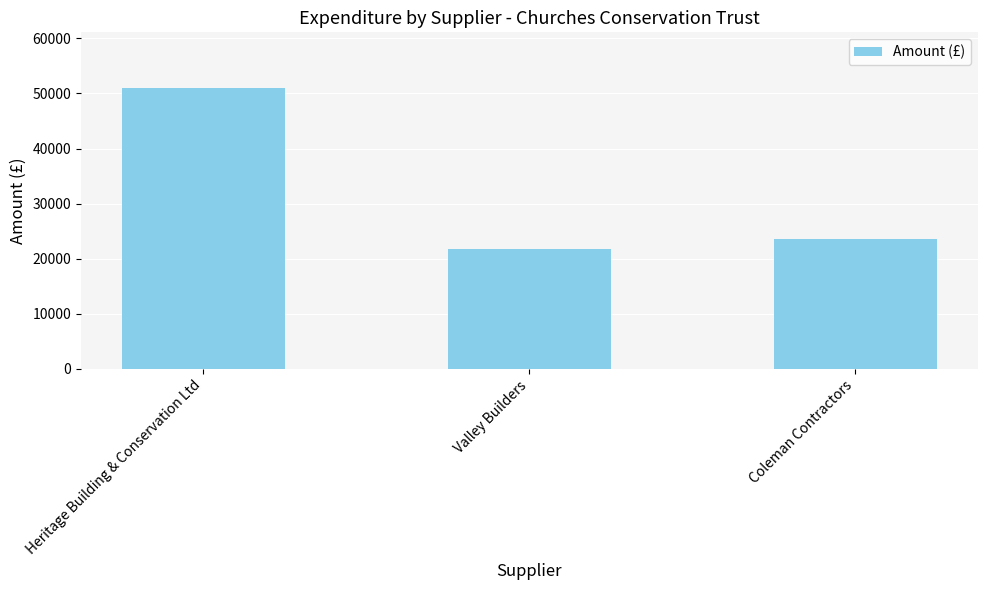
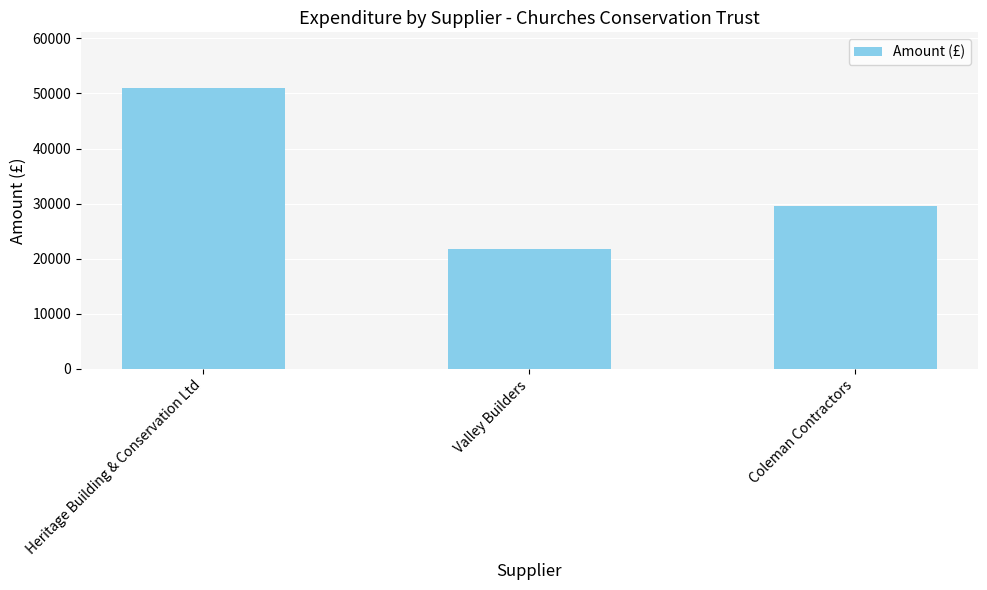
  {
    "Heritage Building & Conservation Ltd": 51000,
    "Valley Builders": 22000,
-   "Coleman Contractors": 24000
+   "Coleman Contractors": 29000
  }
